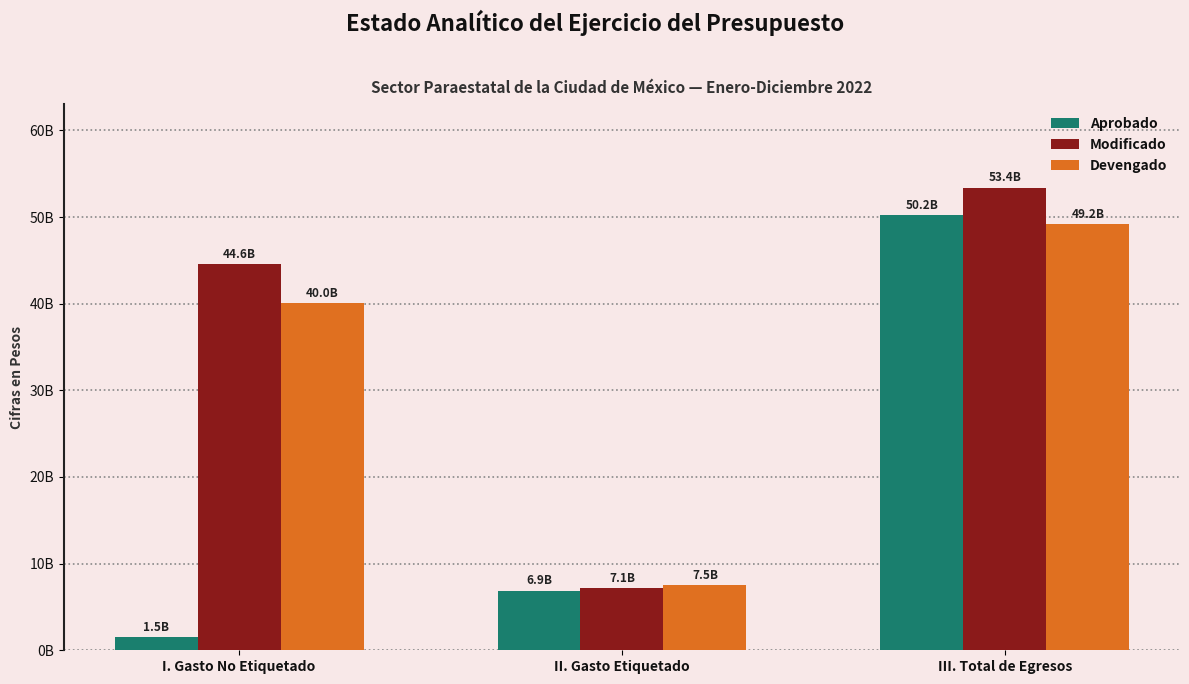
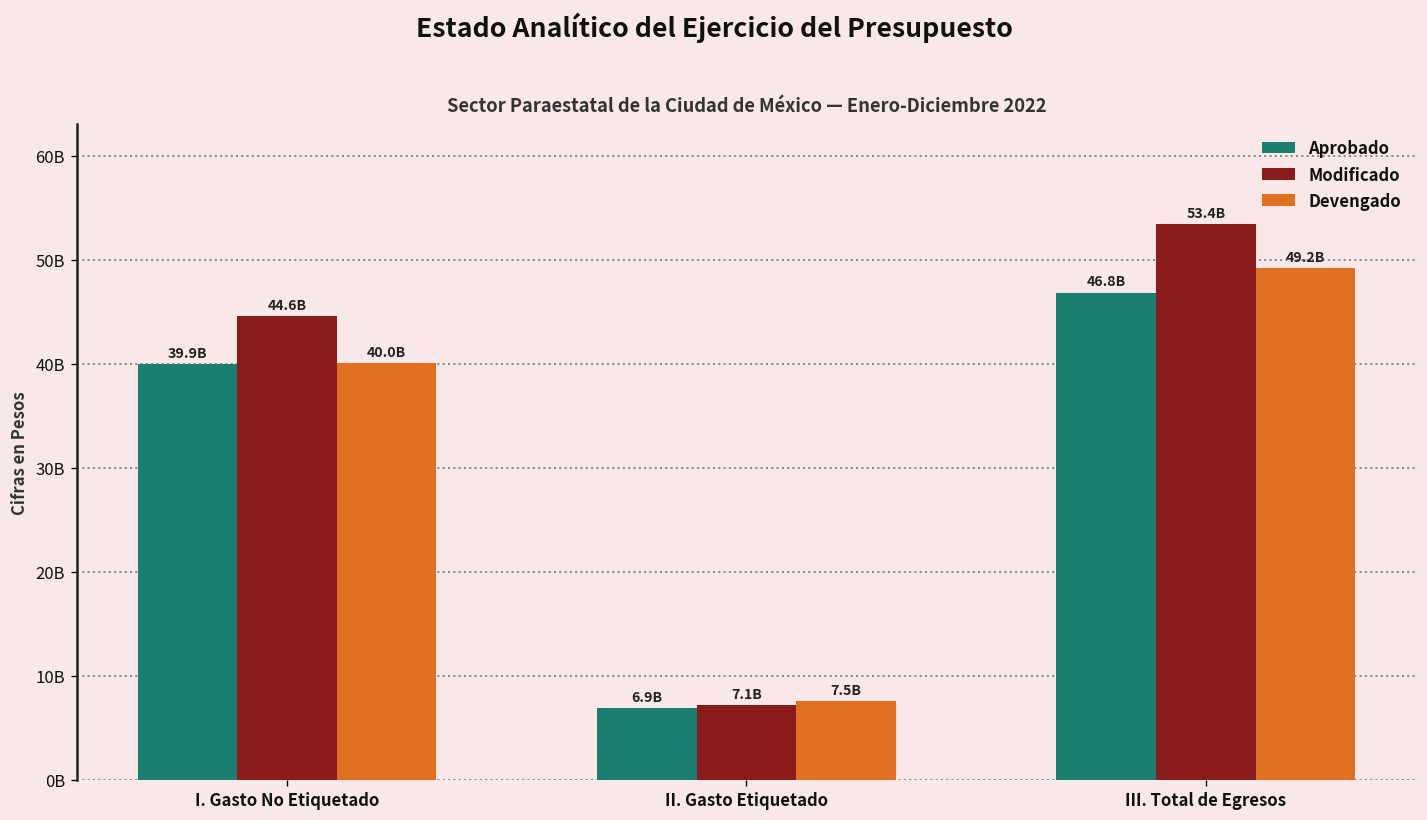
  {
    "Aprobado": {
-     "I. Gasto No Etiquetado": "1.5B",
+     "I. Gasto No Etiquetado": "39.9B",
      "II. Gasto Etiquetado": "6.9B",
-     "III. Total de Egresos": "50.2B"
+     "III. Total de Egresos": "46.8B"
    },
    "Modificado": {
      "I. Gasto No Etiquetado": "44.6B",
      "II. Gasto Etiquetado": "7.1B",
      "III. Total de Egresos": "53.4B"
    },
    "Devengado": {
      "I. Gasto No Etiquetado": "40.0B",
      "II. Gasto Etiquetado": "7.5B",
      "III. Total de Egresos": "49.2B"
    }
  }
